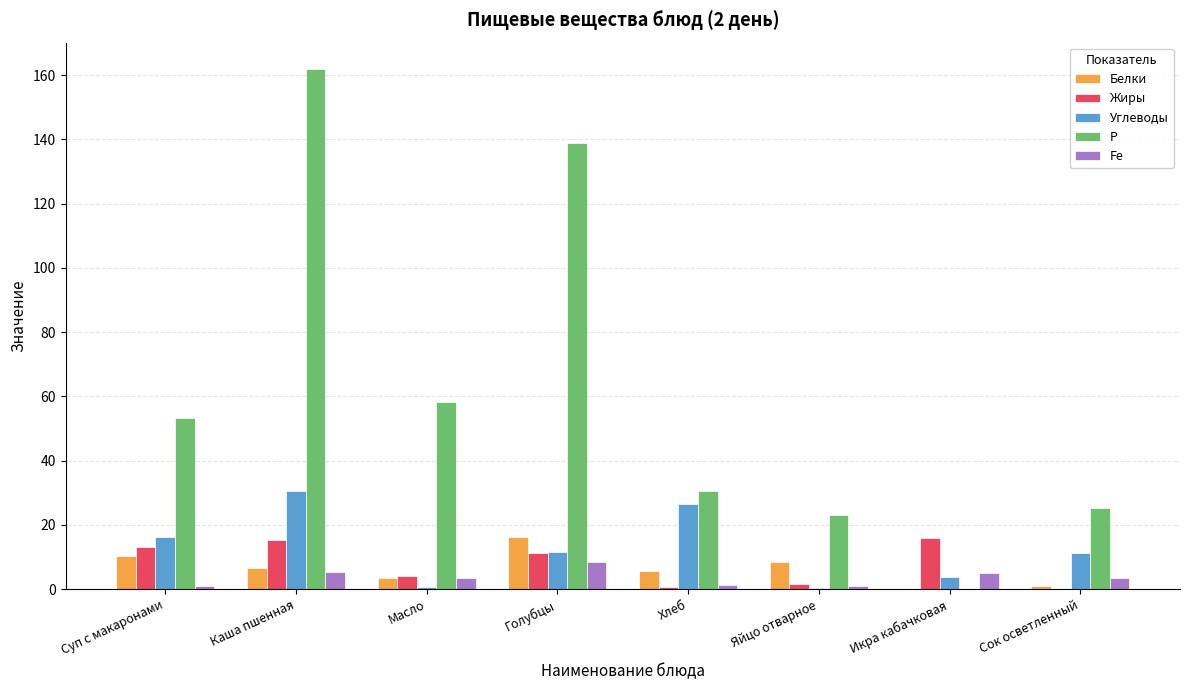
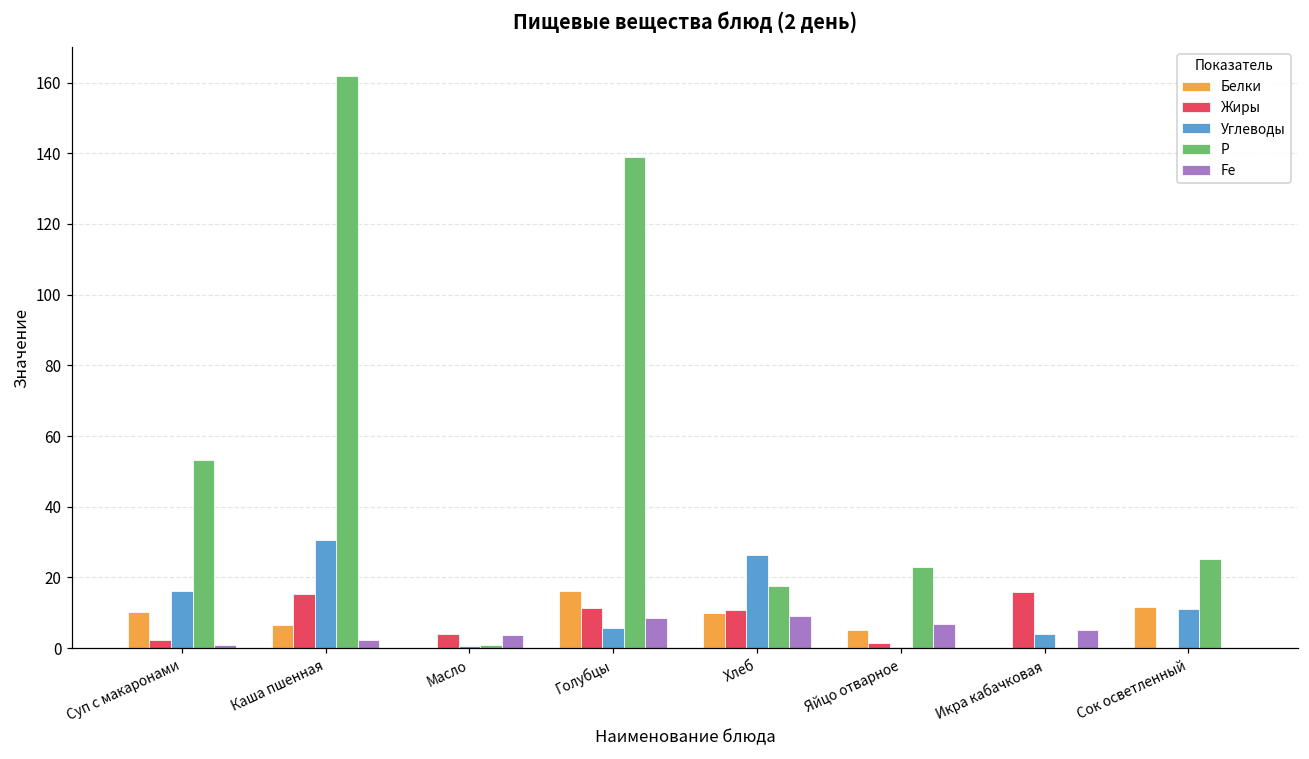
  {
    "Белки": {
      "Суп с макаронами": 10,
      "Каша пшенная": 7,
-     "Масло": 4,
+     "Масло": 0,
      "Голубцы": 16,
-     "Хлеб": 6,
-     "Яйцо отварное": 9,
+     "Хлеб": 10,
+     "Яйцо отварное": 5,
      "Икра кабачковая": 0,
-     "Сок осветленный": 1
+     "Сок осветленный": 12
    },
    "Жиры": {
-     "Суп с макаронами": 13,
+     "Суп с макаронами": 2,
      "Каша пшенная": 15,
      "Масло": 4,
      "Голубцы": 11,
-     "Хлеб": 1,
+     "Хлеб": 11,
      "Яйцо отварное": 2,
      "Икра кабачковая": 16,
      "Сок осветленный": 0
    },
    "Углеводы": {
      "Суп с макаронами": 16,
      "Каша пшенная": 30,
-     "Голубцы": 12,
+     "Голубцы": 6,
      "Хлеб": 26,
      "Икра кабачковая": 4,
      "Сок осветленный": 11
    },
    "Р": {
      "Суп с макаронами": 53,
      "Каша пшенная": 162,
-     "Масло": 58,
+     "Масло": 1,
      "Голубцы": 139,
-     "Хлеб": 31,
+     "Хлеб": 18,
      "Яйцо отварное": 23,
      "Икра кабачковая": 0,
      "Сок осветленный": 25
    },
    "Fe": {
      "Суп с макаронами": 1,
-     "Каша пшенная": 5,
+     "Каша пшенная": 2,
      "Масло": 4,
      "Голубцы": 8,
-     "Хлеб": 1,
-     "Яйцо отварное": 1,
+     "Хлеб": 9,
+     "Яйцо отварное": 7,
      "Икра кабачковая": 5,
-     "Сок осветленный": 4
+     "Сок осветленный": 0
    }
  }
